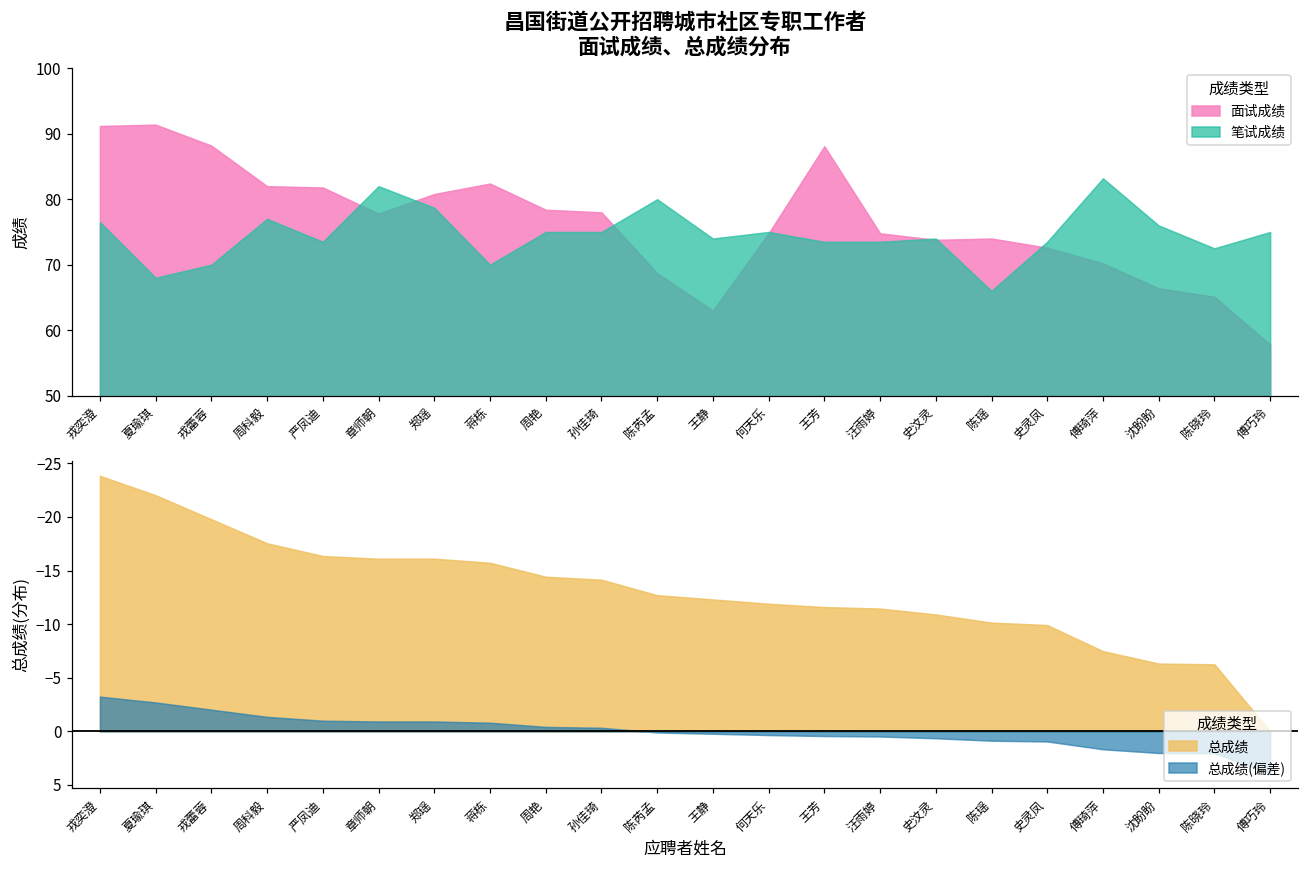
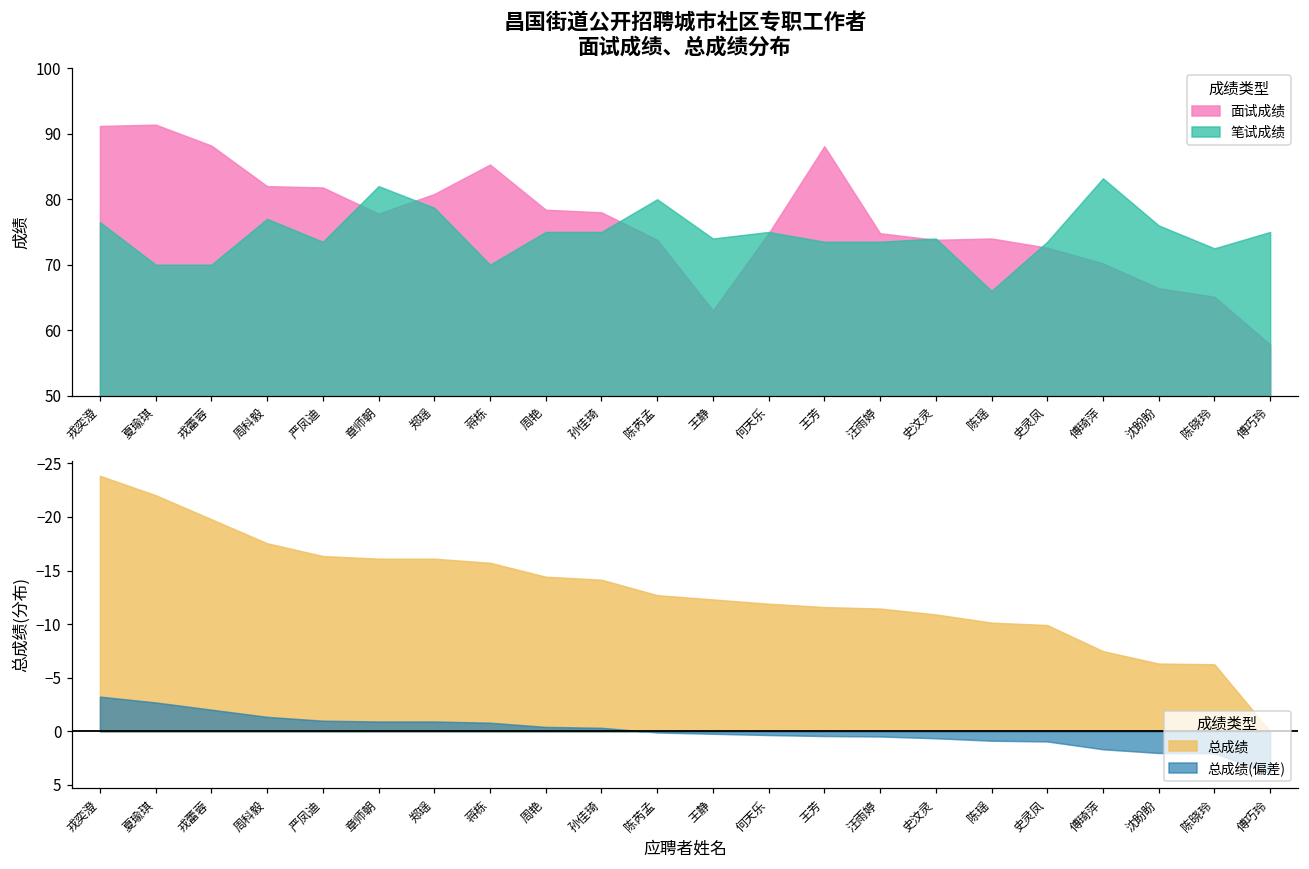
  {
    "昌国街道公开招聘城市社区专职工作者 面试成绩、总成绩分布": {
      "面试成绩": {
        "戎奕澄": 91,
        "夏瑜琪": 91,
        "戎蕾蓉": 88,
        "周科毅": 82,
        "严凤迪": 82,
        "章师朝": 78,
        "郑瑶": 81,
-       "蒋栋": 82,
+       "蒋栋": 85,
        "周艳": 78,
        "孙佳琦": 78,
-       "陈芮孟": 69,
+       "陈芮孟": 74,
        "王静": 63,
        "王芳": 88,
        "汪雨婷": 75,
        "陈瑶": 74,
        "史灵凤": 73,
        "傅琦萍": 70,
        "沈盼盼": 66,
        "陈晓玲": 65,
        "傅巧玲": 58
      },
      "笔试成绩": {
        "戎奕澄": 77,
-       "夏瑜琪": 68,
+       "夏瑜琪": 70,
        "戎蕾蓉": 70,
        "周科毅": 77,
        "严凤迪": 74,
        "章师朝": 82,
        "郑瑶": 79,
        "蒋栋": 70,
        "周艳": 75,
        "孙佳琦": 75,
        "陈芮孟": 80,
        "王静": 74,
        "王芳": 74,
        "汪雨婷": 74,
        "陈瑶": 66,
        "史灵凤": 74,
        "傅琦萍": 83,
        "沈盼盼": 76,
        "陈晓玲": 73,
        "傅巧玲": 75
      }
    }
  }
